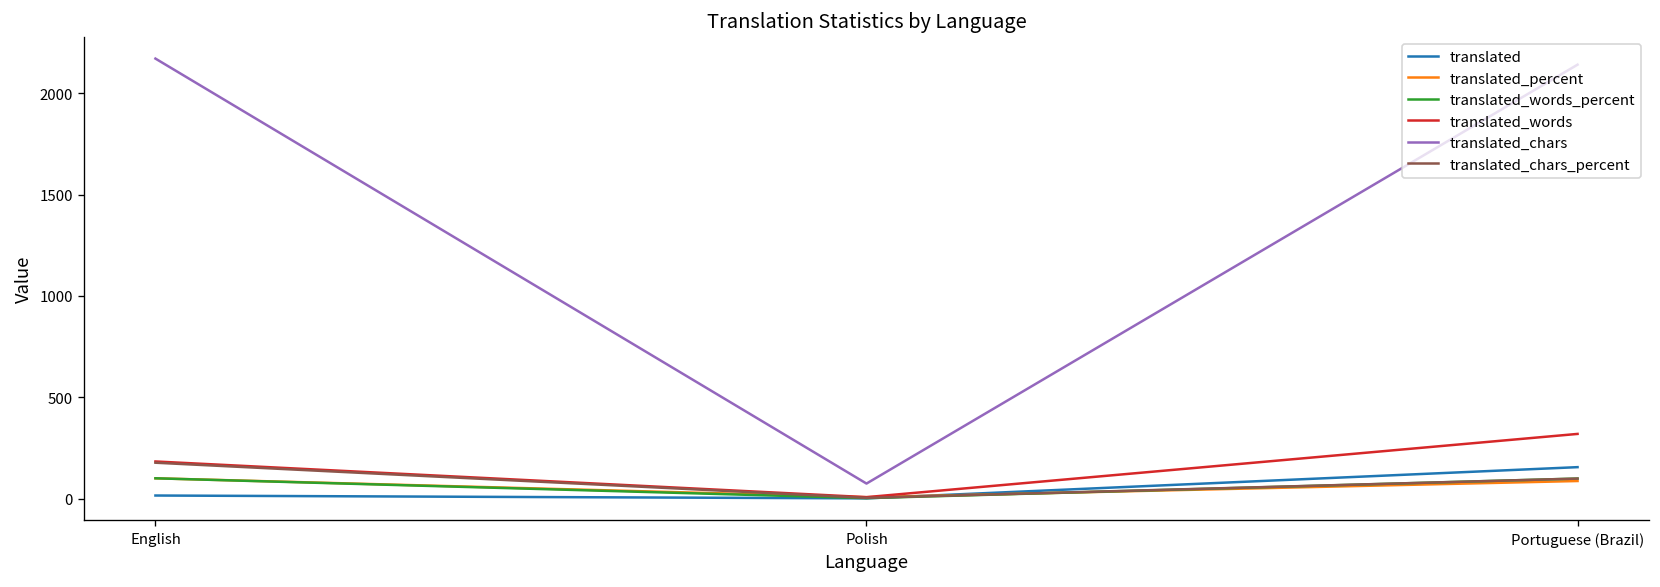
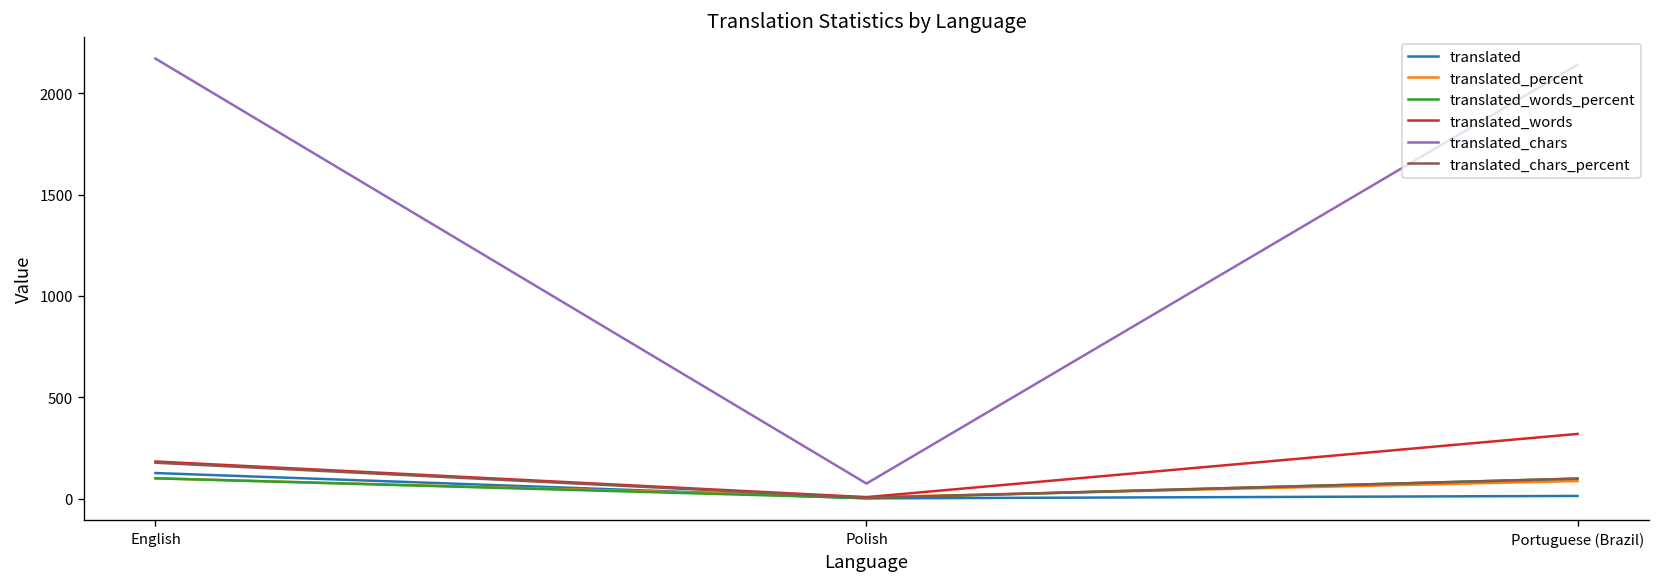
  {
    "translated": {
-     "English": 20,
-     "Portuguese (Brazil)": 160
+     "English": 130,
+     "Portuguese (Brazil)": 10
    },
    "translated_words": {
      "Portuguese (Brazil)": 320
    },
    "translated_chars": {
      "English": 2170,
      "Polish": 70
    }
  }
